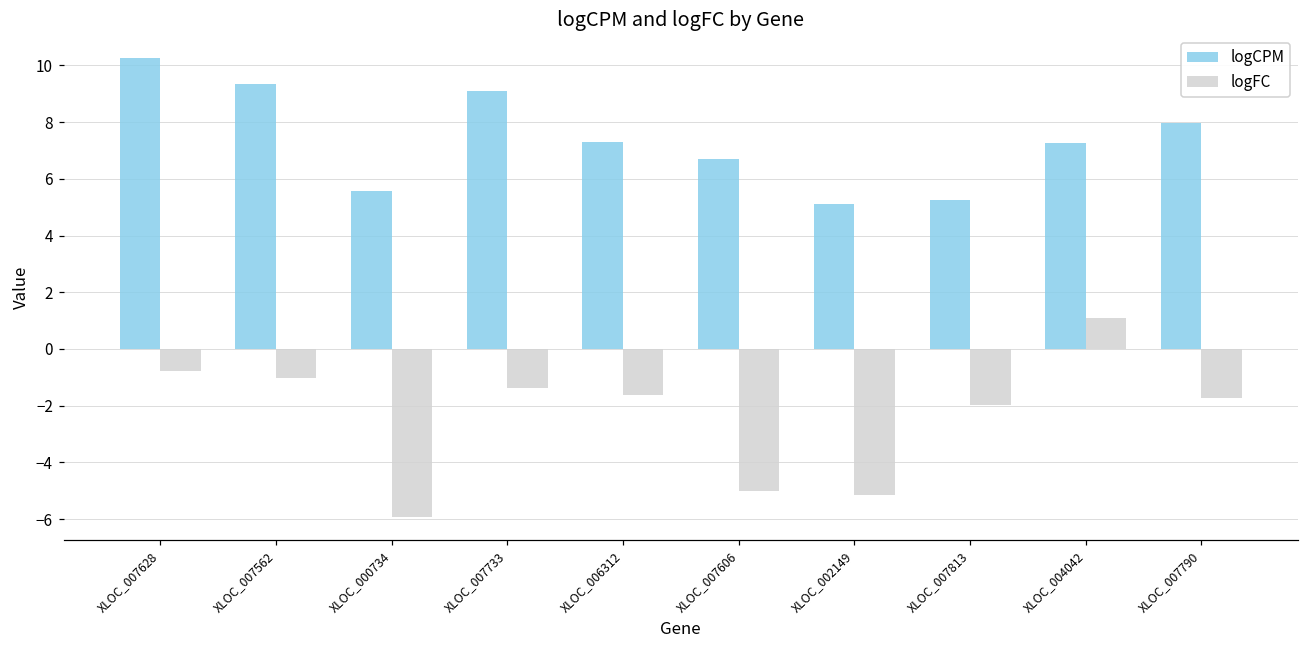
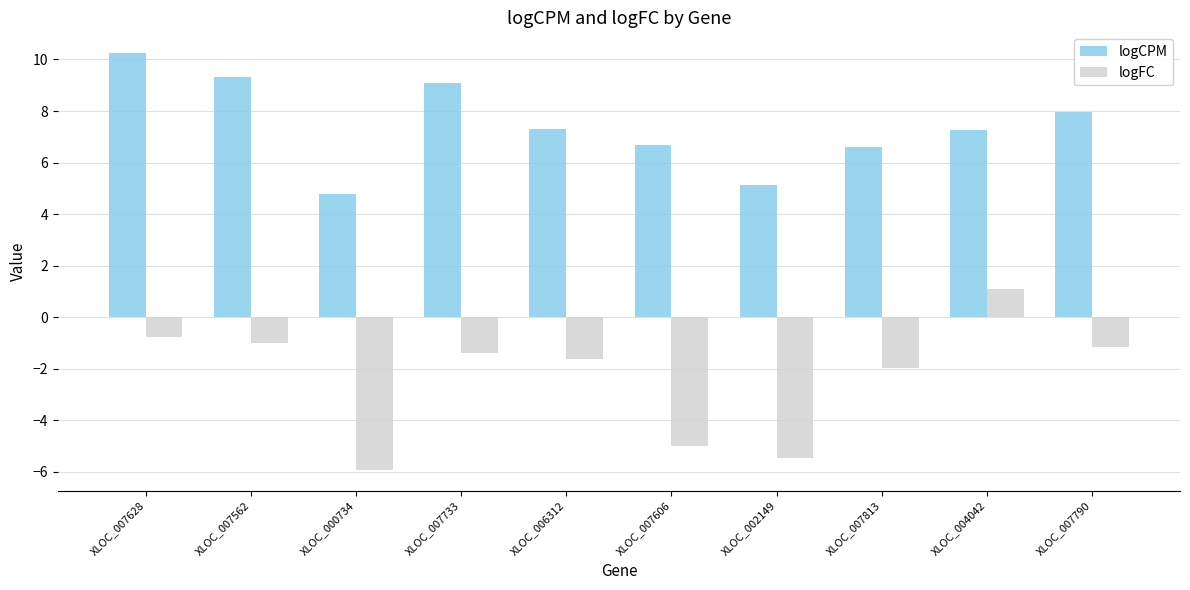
  {
    "logCPM": {
      "XLOC_007628": 10.2,
      "XLOC_007562": 9.3,
-     "XLOC_000734": 5.6,
+     "XLOC_000734": 4.8,
      "XLOC_007733": 9.1,
      "XLOC_006312": 7.3,
      "XLOC_007606": 6.7,
      "XLOC_002149": 5.1,
-     "XLOC_007813": 5.3,
+     "XLOC_007813": 6.6,
      "XLOC_004042": 7.3,
      "XLOC_007790": 8.0
    },
    "logFC": {
      "XLOC_007628": -0.8,
      "XLOC_007562": -1.0,
      "XLOC_000734": -5.9,
      "XLOC_007733": -1.4,
      "XLOC_006312": -1.6,
      "XLOC_007606": -5.0,
-     "XLOC_002149": -5.1,
+     "XLOC_002149": -5.5,
      "XLOC_007813": -2.0,
      "XLOC_004042": 1.1,
-     "XLOC_007790": -1.7
+     "XLOC_007790": -1.2
    }
  }
